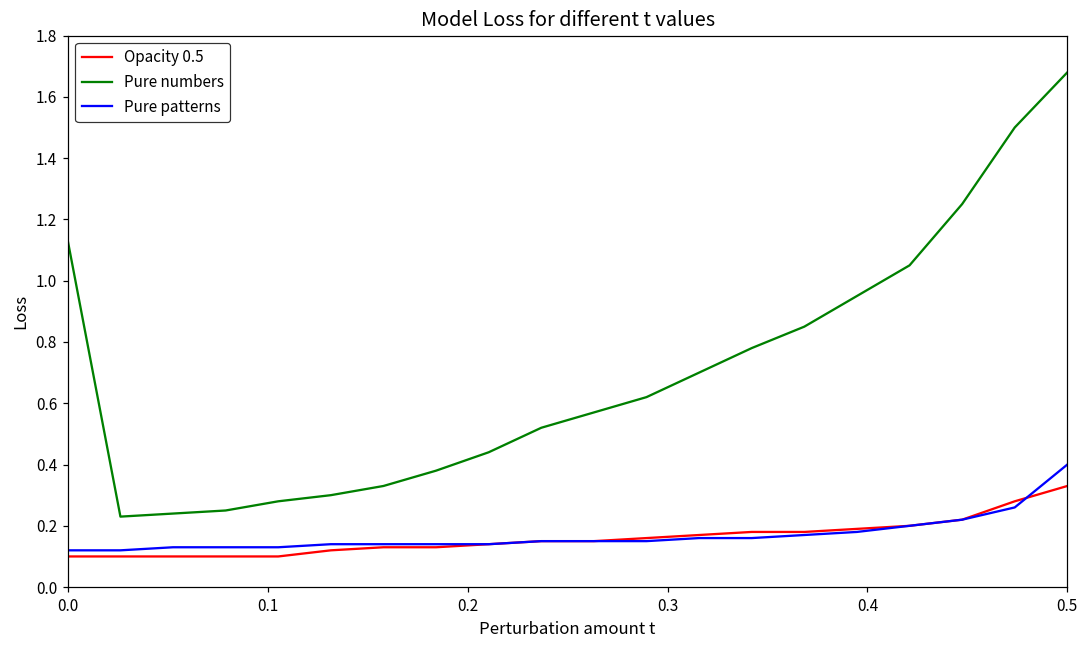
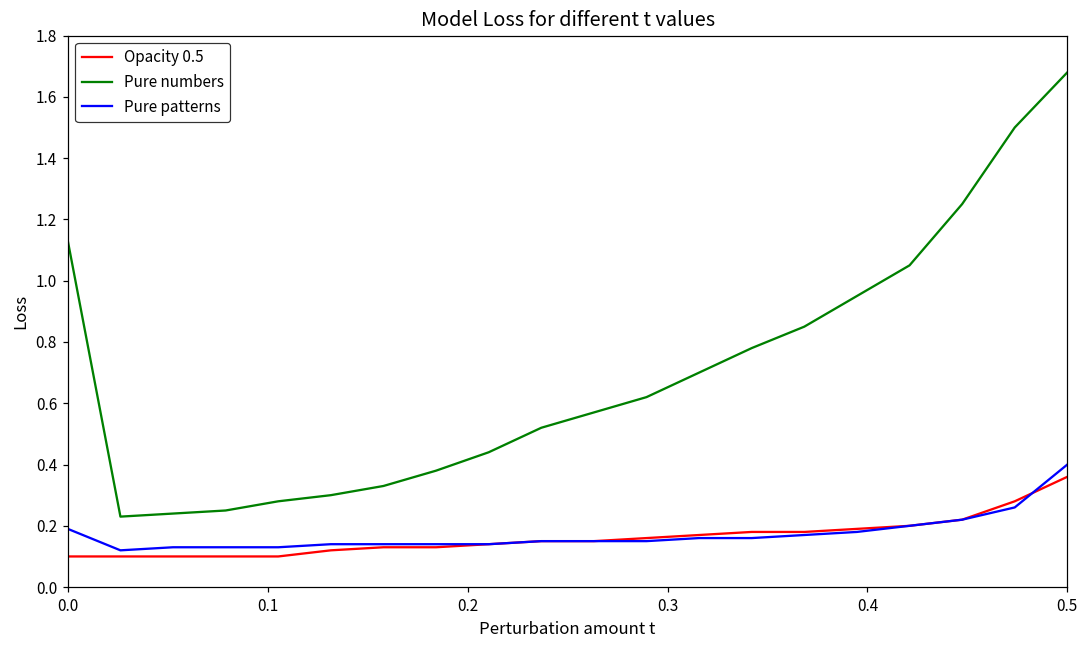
  {
    "Opacity 0.5": {
      "0.0": 0.10,
-     "0.5": 0.33
+     "0.5": 0.36
    },
    "Pure numbers": {
      "0.0": 1.13,
      "0.5": 1.68
    },
    "Pure patterns": {
-     "0.0": 0.12,
+     "0.0": 0.19,
      "0.5": 0.40
    }
  }
